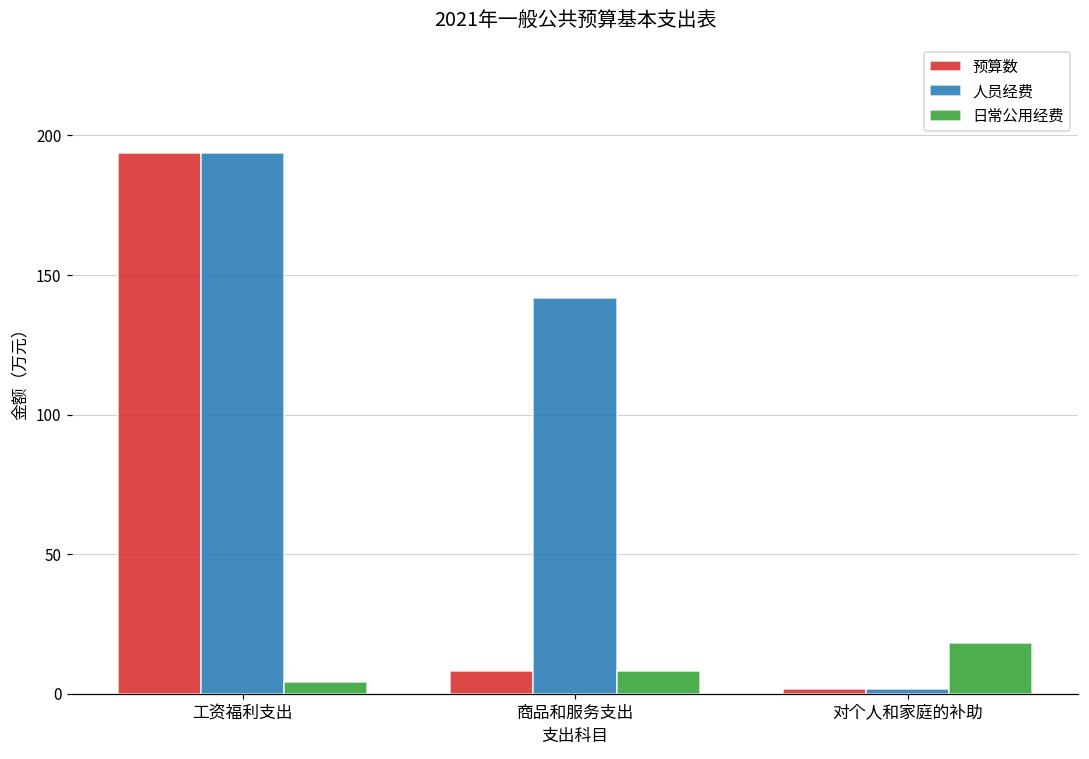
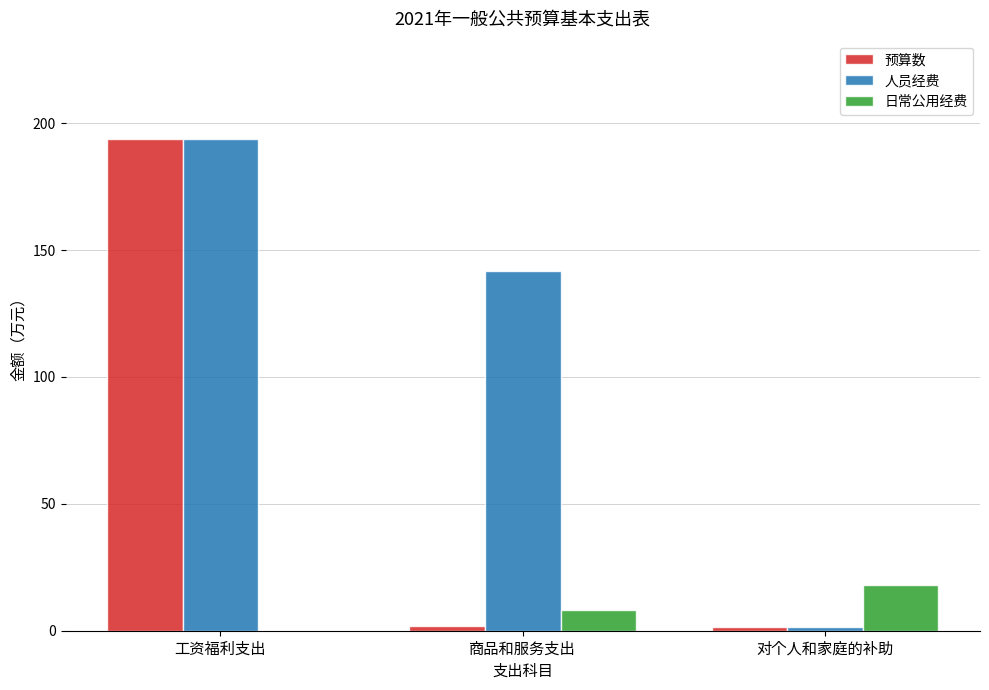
  {
    "预算数": {
      "工资福利支出": 194,
-     "商品和服务支出": 8,
+     "商品和服务支出": 2,
      "对个人和家庭的补助": 2
    },
    "人员经费": {
      "工资福利支出": 194,
      "商品和服务支出": 142,
      "对个人和家庭的补助": 2
    },
    "日常公用经费": {
-     "工资福利支出": 4,
+     "工资福利支出": 0,
      "商品和服务支出": 8,
      "对个人和家庭的补助": 18
    }
  }
